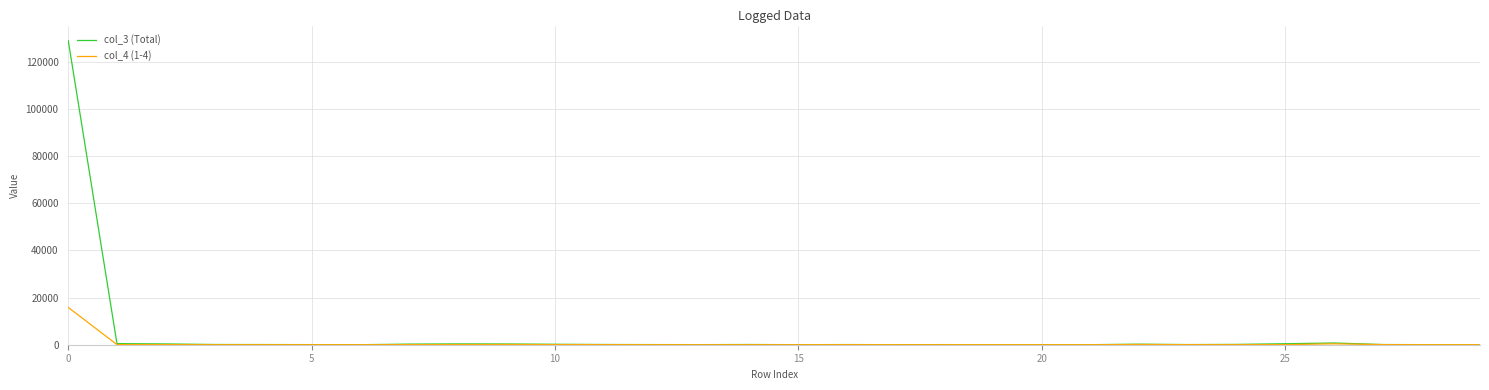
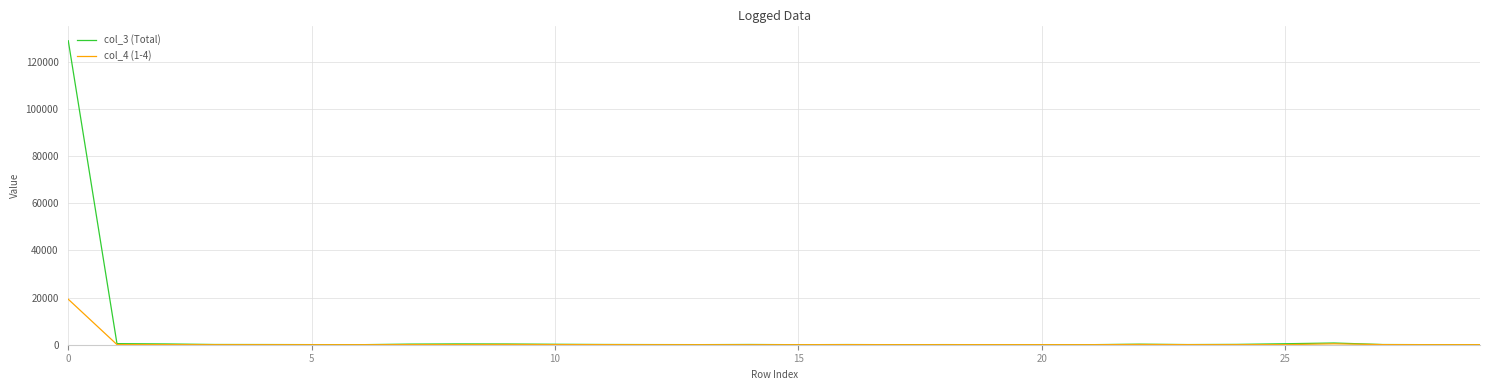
  {
    "col_3 (Total)": {
      "0": 129000
    },
    "col_4 (1-4)": {
-     "0": 16000
+     "0": 19000
    }
  }
